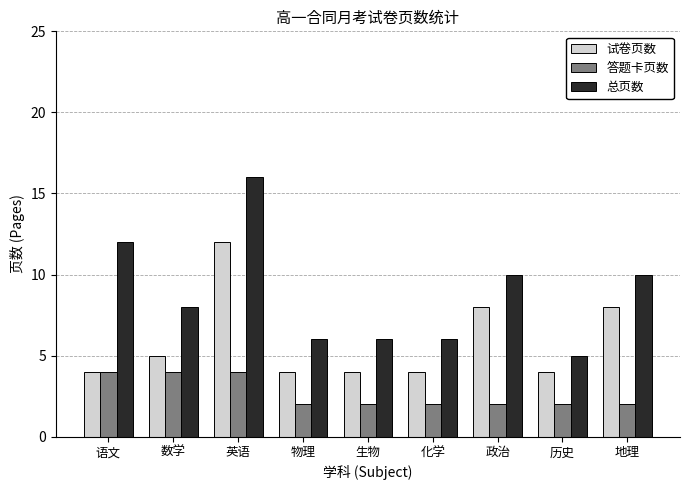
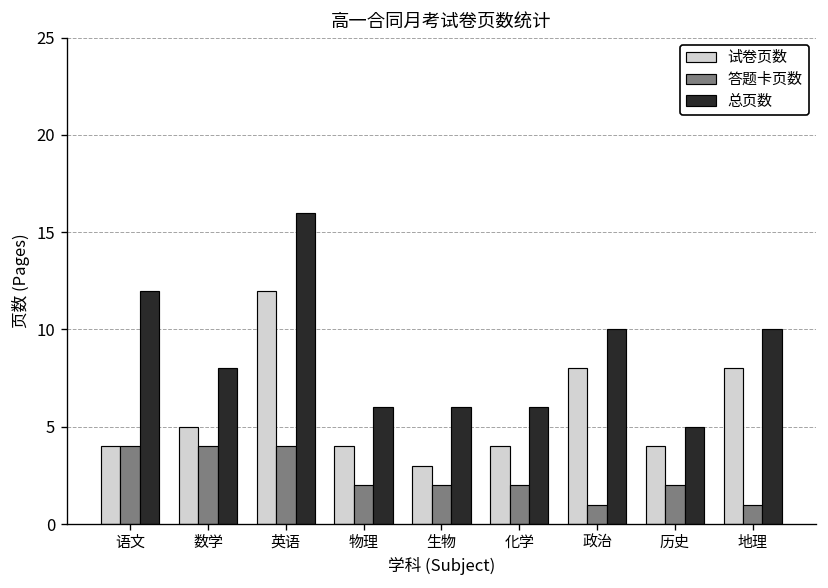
  {
    "试卷页数": {
      "语文": 4,
      "数学": 5,
      "英语": 12,
      "物理": 4,
-     "生物": 4,
+     "生物": 3,
      "化学": 4,
      "政治": 8,
      "历史": 4,
      "地理": 8
    },
    "答题卡页数": {
      "语文": 4,
      "数学": 4,
      "英语": 4,
      "物理": 2,
      "生物": 2,
      "化学": 2,
-     "政治": 2,
+     "政治": 1,
      "历史": 2,
-     "地理": 2
+     "地理": 1
    },
    "总页数": {
      "语文": 12,
      "数学": 8,
      "英语": 16,
      "物理": 6,
      "生物": 6,
      "化学": 6,
      "政治": 10,
      "历史": 5,
      "地理": 10
    }
  }
